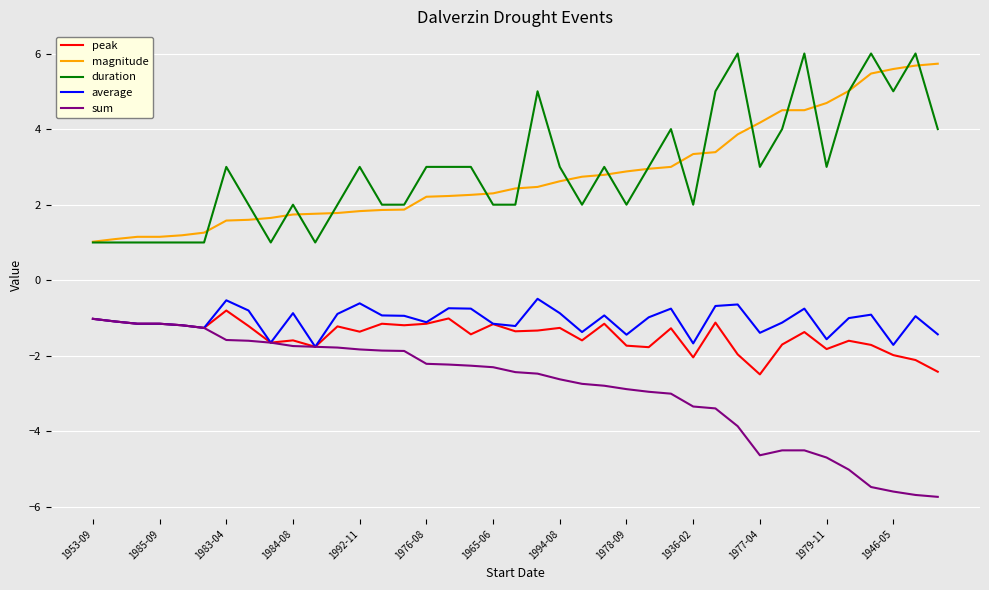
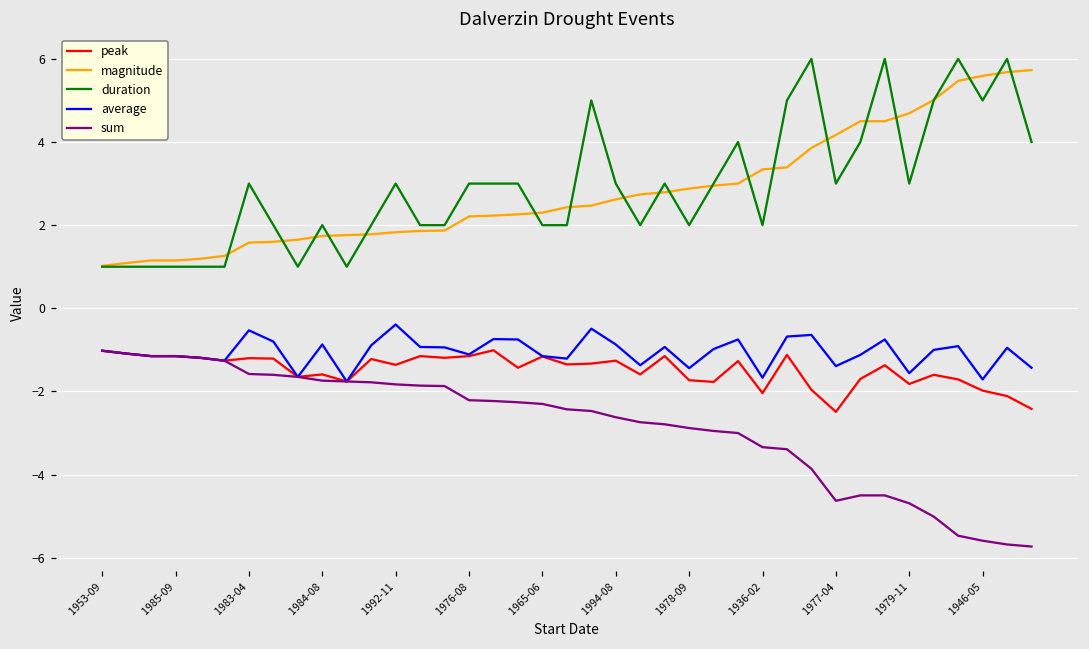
  {
    "peak": {
-     "1983-04": -0.8,
+     "1983-04": -1.2,
      "1984-08": -1.6,
      "1992-11": -1.4,
      "1994-08": -1.3,
      "1978-09": -1.7,
      "1936-02": -2.0,
      "1977-04": -2.5,
      "1979-11": -1.8,
      "1946-05": -2.0
    },
    "magnitude": {
      "1985-09": 1.2,
      "1983-04": 1.6,
      "1984-08": 1.7,
      "1992-11": 1.8,
      "1976-08": 2.2,
      "1965-06": 2.3,
      "1994-08": 2.6,
      "1978-09": 2.9,
      "1936-02": 3.3,
      "1977-04": 4.2,
      "1979-11": 4.7,
      "1946-05": 5.6
    },
    "duration": {
      "1985-09": 1.0,
      "1983-04": 3.0,
      "1984-08": 2.0,
      "1992-11": 3.0,
      "1976-08": 3.0,
      "1965-06": 2.0,
      "1994-08": 3.0,
      "1978-09": 2.0,
      "1936-02": 2.0,
      "1977-04": 3.0,
      "1979-11": 3.0,
      "1946-05": 5.0
    },
    "average": {
      "1983-04": -0.5,
      "1984-08": -0.9,
-     "1992-11": -0.6,
+     "1992-11": -0.4,
      "1994-08": -0.9,
      "1978-09": -1.4,
      "1936-02": -1.7,
      "1977-04": -1.4,
      "1979-11": -1.6,
      "1946-05": -1.7
    },
    "sum": {
      "1983-04": -1.6,
      "1984-08": -1.7,
      "1992-11": -1.8,
      "1976-08": -2.2,
      "1965-06": -2.3,
      "1994-08": -2.6,
      "1978-09": -2.9,
      "1936-02": -3.3,
      "1977-04": -4.6,
      "1979-11": -4.7,
      "1946-05": -5.6
    }
  }
